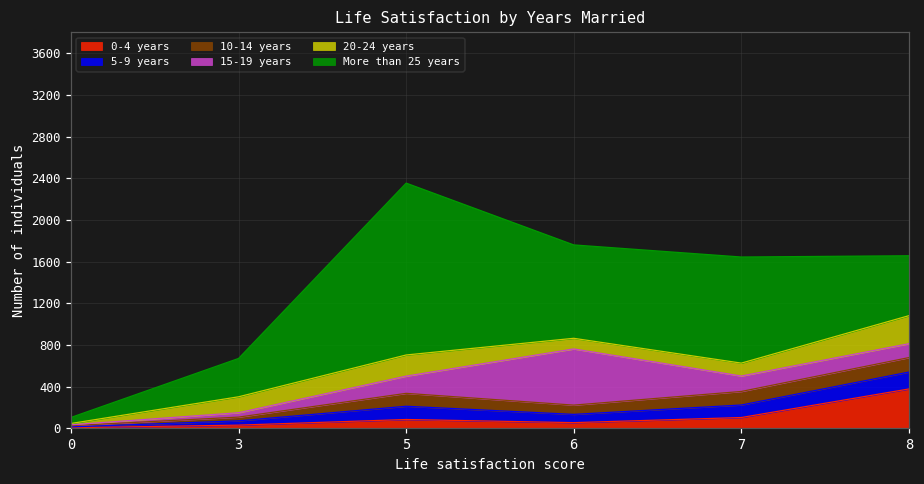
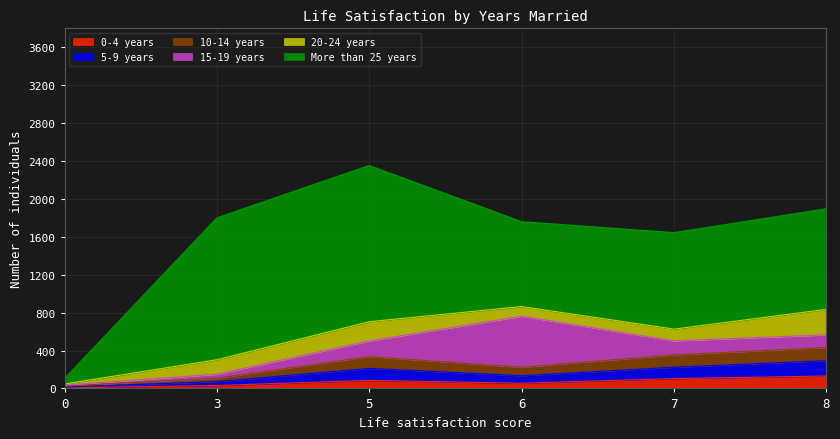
  {
    "0-4 years": {
      "3": 0,
      "5": 100,
      "6": 100,
      "7": 100,
-     "8": 400
+     "8": 100
    },
    "5-9 years": {
      "3": 0,
      "5": 100,
      "6": 100,
      "7": 100,
      "8": 200
    },
    "10-14 years": {
      "3": 0,
      "5": 100,
      "6": 100,
      "7": 100,
      "8": 100
    },
    "15-19 years": {
      "3": 0,
      "5": 200,
      "6": 500,
      "7": 100,
      "8": 100
    },
    "20-24 years": {
      "3": 200,
      "5": 200,
      "6": 100,
      "7": 100,
      "8": 300
    },
    "More than 25 years": {
      "0": 100,
-     "3": 400,
+     "3": 1500,
      "5": 1600,
      "6": 900,
      "7": 1000,
-     "8": 600
+     "8": 1100
    }
  }
